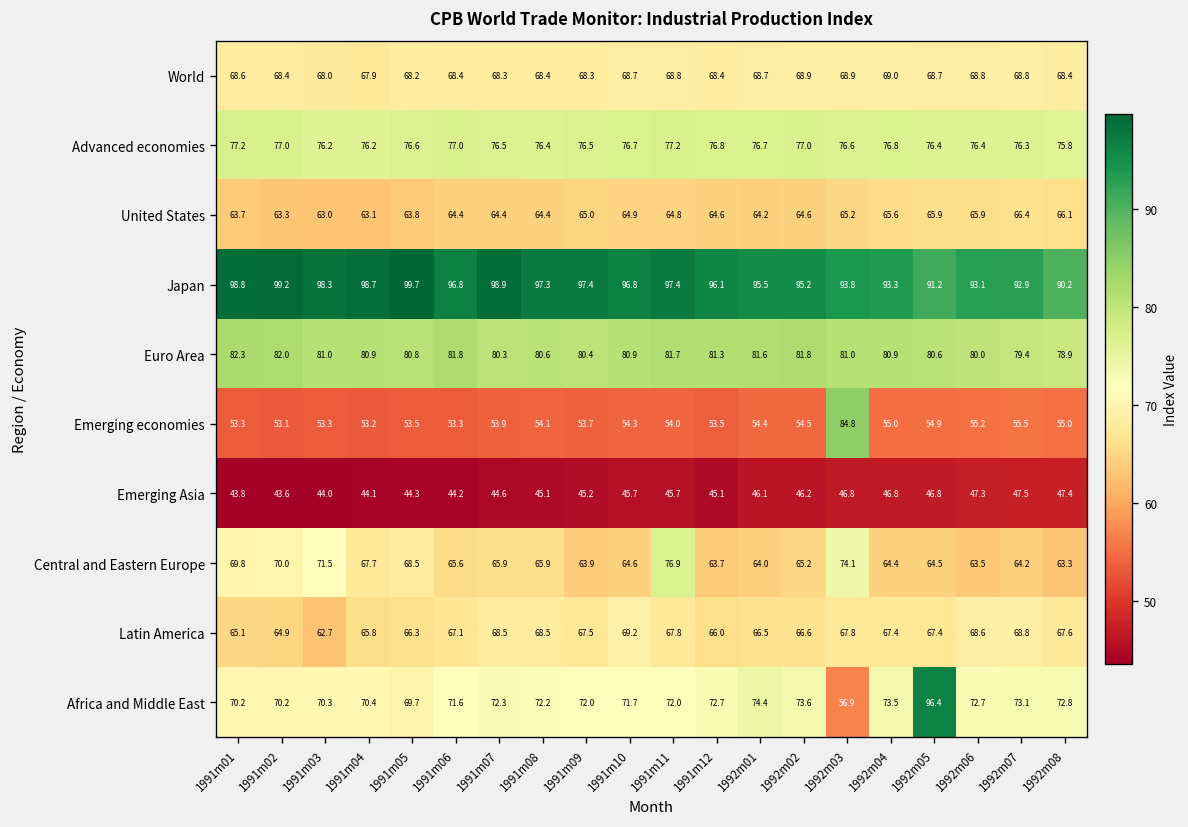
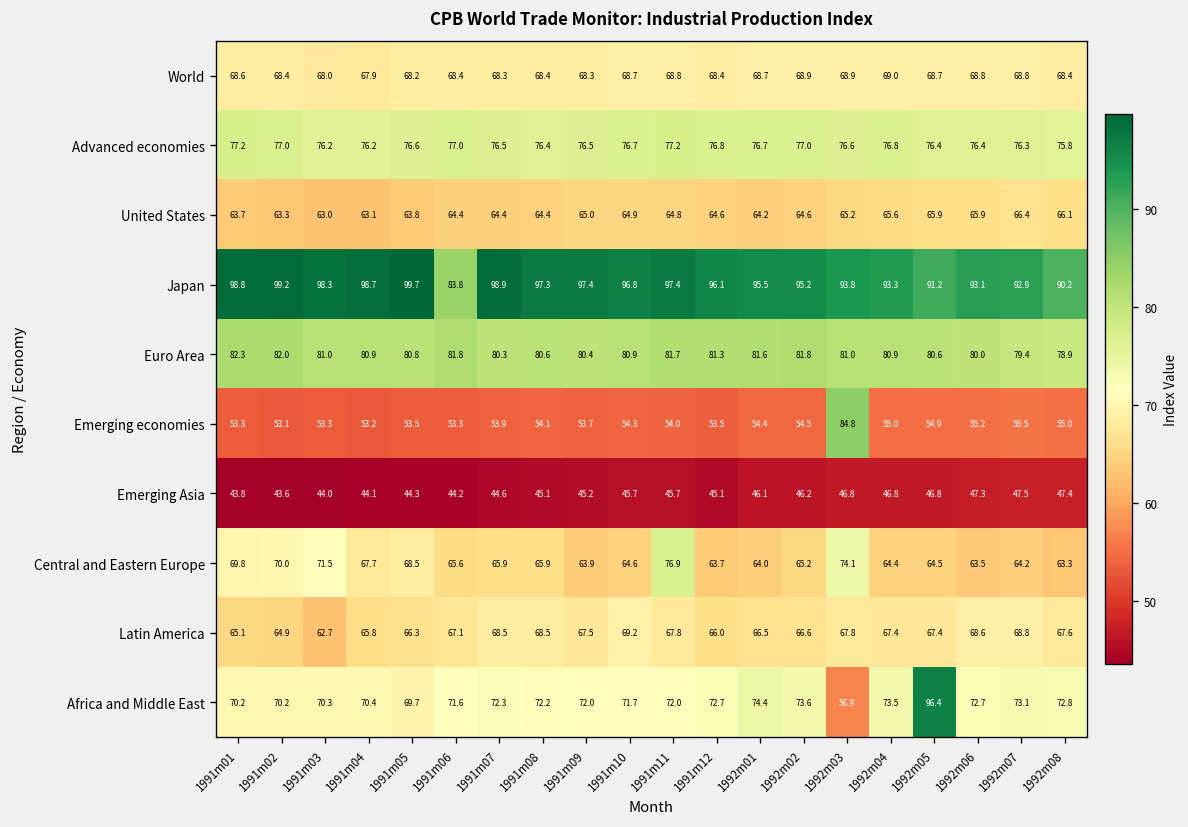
  {
    "World": {
      "1991m01": 68.6,
      "1991m02": 68.4,
      "1991m03": 68.0,
      "1991m04": 67.9,
      "1991m05": 68.2,
      "1991m06": 68.4,
      "1991m07": 68.3,
      "1991m08": 68.4,
      "1991m09": 68.3,
      "1991m10": 68.7,
      "1991m11": 68.8,
      "1991m12": 68.4,
      "1992m01": 68.7,
      "1992m02": 68.9,
      "1992m03": 68.9,
      "1992m04": 69.0,
      "1992m05": 68.7,
      "1992m06": 68.8,
      "1992m07": 68.8,
      "1992m08": 68.4
    },
    "Advanced economies": {
      "1991m01": 77.2,
      "1991m02": 77.0,
      "1991m03": 76.2,
      "1991m04": 76.2,
      "1991m05": 76.6,
      "1991m06": 77.0,
      "1991m07": 76.5,
      "1991m08": 76.4,
      "1991m09": 76.5,
      "1991m10": 76.7,
      "1991m11": 77.2,
      "1991m12": 76.8,
      "1992m01": 76.7,
      "1992m02": 77.0,
      "1992m03": 76.6,
      "1992m04": 76.8,
      "1992m05": 76.4,
      "1992m06": 76.4,
      "1992m07": 76.3,
      "1992m08": 75.8
    },
    "United States": {
      "1991m01": 63.7,
      "1991m02": 63.3,
      "1991m03": 63.0,
      "1991m04": 63.1,
      "1991m05": 63.8,
      "1991m06": 64.4,
      "1991m07": 64.4,
      "1991m08": 64.4,
      "1991m09": 65.0,
      "1991m10": 64.9,
      "1991m11": 64.8,
      "1991m12": 64.6,
      "1992m01": 64.2,
      "1992m02": 64.6,
      "1992m03": 65.2,
      "1992m04": 65.6,
      "1992m05": 65.9,
      "1992m06": 65.9,
      "1992m07": 66.4,
      "1992m08": 66.1
    },
    "Japan": {
      "1991m01": 98.8,
      "1991m02": 99.2,
      "1991m03": 98.3,
      "1991m04": 98.7,
      "1991m05": 99.7,
-     "1991m06": 96.8,
+     "1991m06": 83.8,
      "1991m07": 98.9,
      "1991m08": 97.3,
      "1991m09": 97.4,
      "1991m10": 96.8,
      "1991m11": 97.4,
      "1991m12": 96.1,
      "1992m01": 95.5,
      "1992m02": 95.2,
      "1992m03": 93.8,
      "1992m04": 93.3,
      "1992m05": 91.2,
      "1992m06": 93.1,
      "1992m07": 92.9,
      "1992m08": 90.2
    },
    "Euro Area": {
      "1991m01": 82.3,
      "1991m02": 82.0,
      "1991m03": 81.0,
      "1991m04": 80.9,
      "1991m05": 80.8,
      "1991m06": 81.8,
      "1991m07": 80.3,
      "1991m08": 80.6,
      "1991m09": 80.4,
      "1991m10": 80.9,
      "1991m11": 81.7,
      "1991m12": 81.3,
      "1992m01": 81.6,
      "1992m02": 81.8,
      "1992m03": 81.0,
      "1992m04": 80.9,
      "1992m05": 80.6,
      "1992m06": 80.0,
      "1992m07": 79.4,
      "1992m08": 78.9
    },
    "Emerging economies": {
      "1991m01": 53.3,
      "1991m02": 53.1,
      "1991m03": 53.3,
      "1991m04": 53.2,
      "1991m05": 53.5,
      "1991m06": 53.3,
      "1991m07": 53.9,
      "1991m08": 54.1,
      "1991m09": 53.7,
      "1991m10": 54.3,
      "1991m11": 54.0,
      "1991m12": 53.5,
      "1992m01": 54.4,
      "1992m02": 54.5,
      "1992m03": 84.8,
      "1992m04": 55.0,
      "1992m05": 54.9,
      "1992m06": 55.2,
      "1992m07": 55.5,
      "1992m08": 55.0
    },
    "Emerging Asia": {
      "1991m01": 43.8,
      "1991m02": 43.6,
      "1991m03": 44.0,
      "1991m04": 44.1,
      "1991m05": 44.3,
      "1991m06": 44.2,
      "1991m07": 44.6,
      "1991m08": 45.1,
      "1991m09": 45.2,
      "1991m10": 45.7,
      "1991m11": 45.7,
      "1991m12": 45.1,
      "1992m01": 46.1,
      "1992m02": 46.2,
      "1992m03": 46.8,
      "1992m04": 46.8,
      "1992m05": 46.8,
      "1992m06": 47.3,
      "1992m07": 47.5,
      "1992m08": 47.4
    },
    "Central and Eastern Europe": {
      "1991m01": 69.8,
      "1991m02": 70.0,
      "1991m03": 71.5,
      "1991m04": 67.7,
      "1991m05": 68.5,
      "1991m06": 65.6,
      "1991m07": 65.9,
      "1991m08": 65.9,
      "1991m09": 63.9,
      "1991m10": 64.6,
      "1991m11": 76.9,
      "1991m12": 63.7,
      "1992m01": 64.0,
      "1992m02": 65.2,
      "1992m03": 74.1,
      "1992m04": 64.4,
      "1992m05": 64.5,
      "1992m06": 63.5,
      "1992m07": 64.2,
      "1992m08": 63.3
    },
    "Latin America": {
      "1991m01": 65.1,
      "1991m02": 64.9,
      "1991m03": 62.7,
      "1991m04": 65.8,
      "1991m05": 66.3,
      "1991m06": 67.1,
      "1991m07": 68.5,
      "1991m08": 68.5,
      "1991m09": 67.5,
      "1991m10": 69.2,
      "1991m11": 67.8,
      "1991m12": 66.0,
      "1992m01": 66.5,
      "1992m02": 66.6,
      "1992m03": 67.8,
      "1992m04": 67.4,
      "1992m05": 67.4,
      "1992m06": 68.6,
      "1992m07": 68.8,
      "1992m08": 67.6
    },
    "Africa and Middle East": {
      "1991m01": 70.2,
      "1991m02": 70.2,
      "1991m03": 70.3,
      "1991m04": 70.4,
      "1991m05": 69.7,
      "1991m06": 71.6,
      "1991m07": 72.3,
      "1991m08": 72.2,
      "1991m09": 72.0,
      "1991m10": 71.7,
      "1991m11": 72.0,
      "1991m12": 72.7,
      "1992m01": 74.4,
      "1992m02": 73.6,
      "1992m03": 56.9,
      "1992m04": 73.5,
      "1992m05": 96.4,
      "1992m06": 72.7,
      "1992m07": 73.1,
      "1992m08": 72.8
    }
  }
